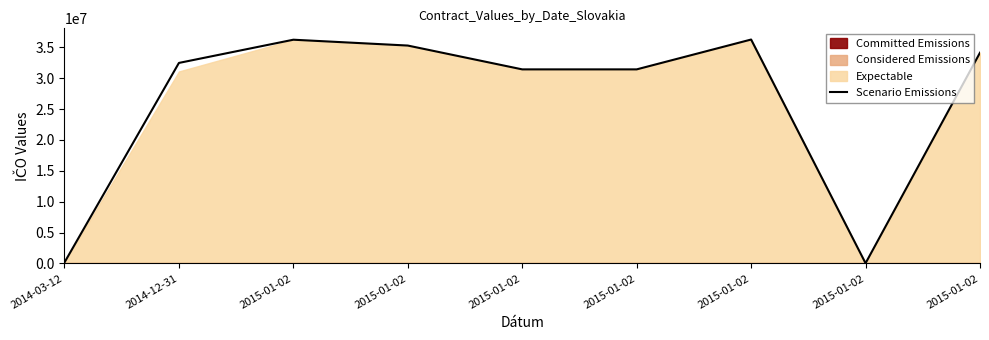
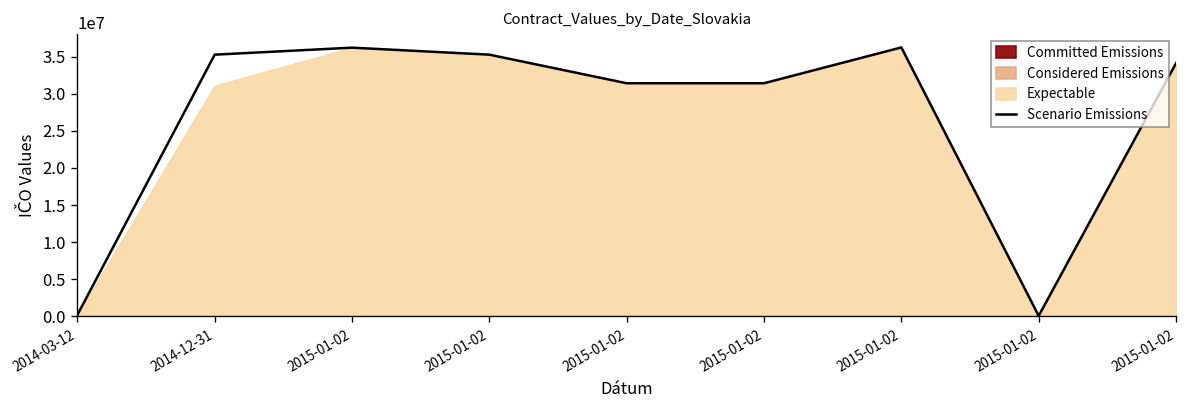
  {
    "Scenario Emissions": {
-     "2014-12-31": 32000000
+     "2014-12-31": 35000000
    },
    "Considered Emissions": {
      "2014-12-31": 0
    },
    "Expectable": {
      "2014-12-31": 31000000
    }
  }
